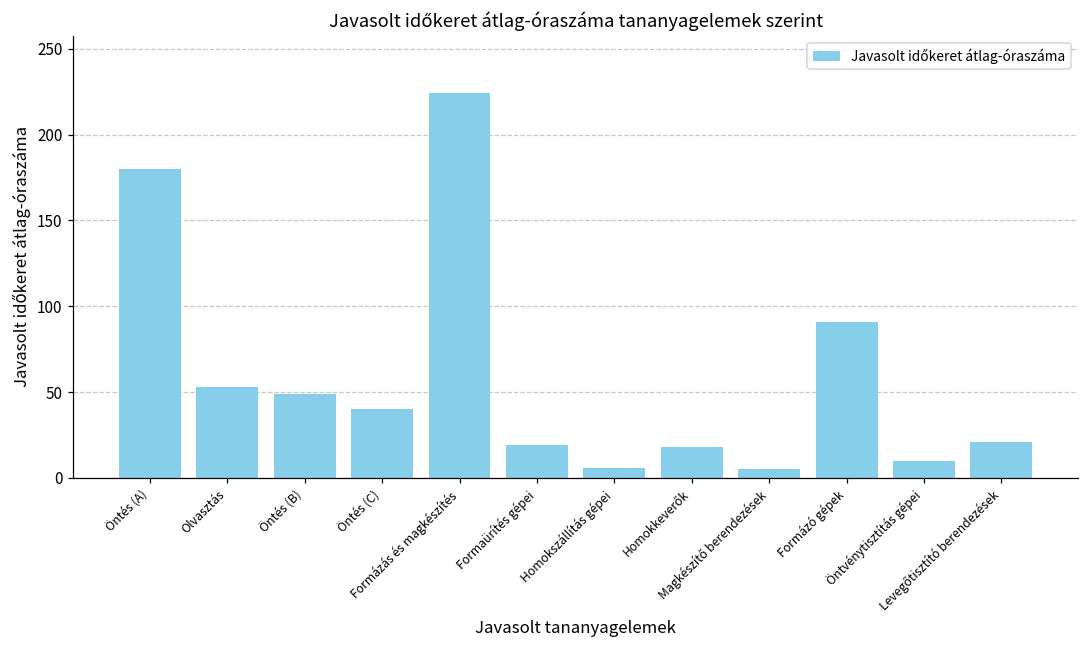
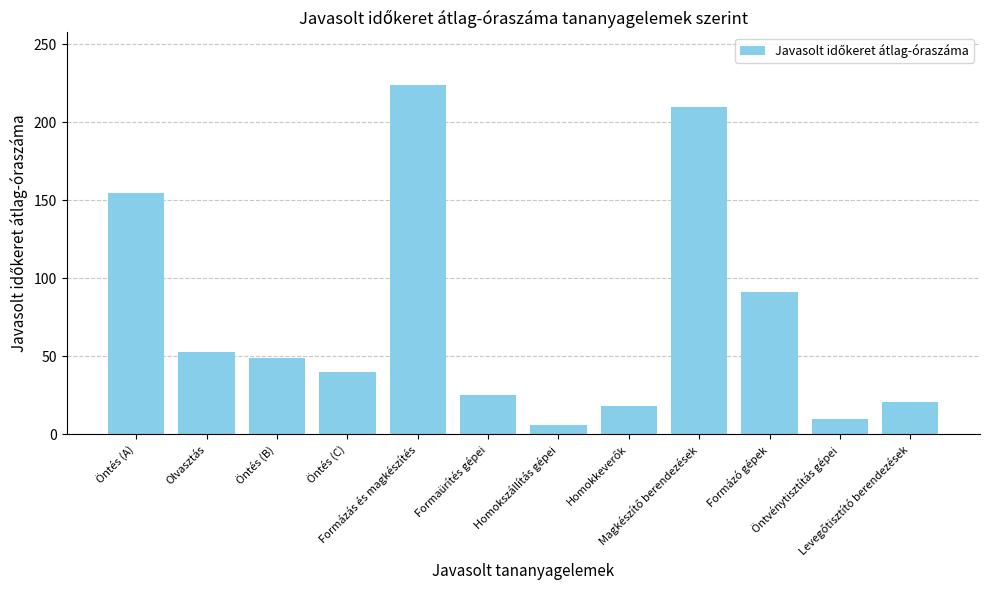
  {
-   "Öntés (A)": 180,
+   "Öntés (A)": 155,
    "Olvasztás": 53,
    "Öntés (B)": 49,
    "Öntés (C)": 40,
    "Formázás és magkészítés": 224,
-   "Formaürítés gépei": 19,
+   "Formaürítés gépei": 25,
    "Homokszállítás gépei": 6,
    "Homokkeverők": 18,
-   "Magkészítő berendezések": 5,
+   "Magkészítő berendezések": 210,
    "Formázó gépek": 91,
    "Öntvénytisztítás gépei": 10,
    "Levegőtisztító berendezések": 21
  }
